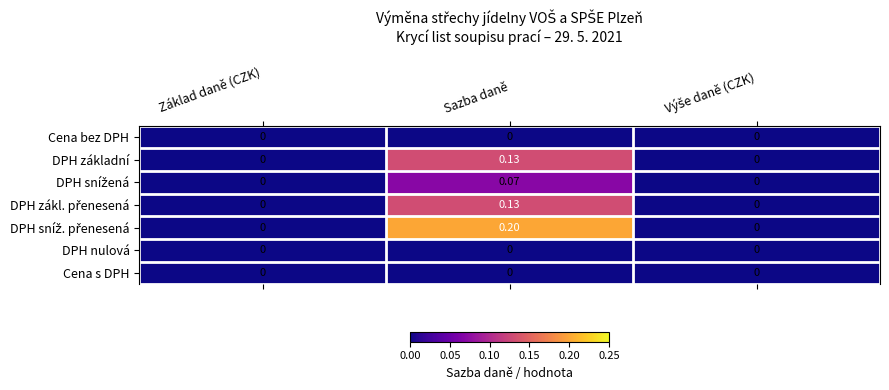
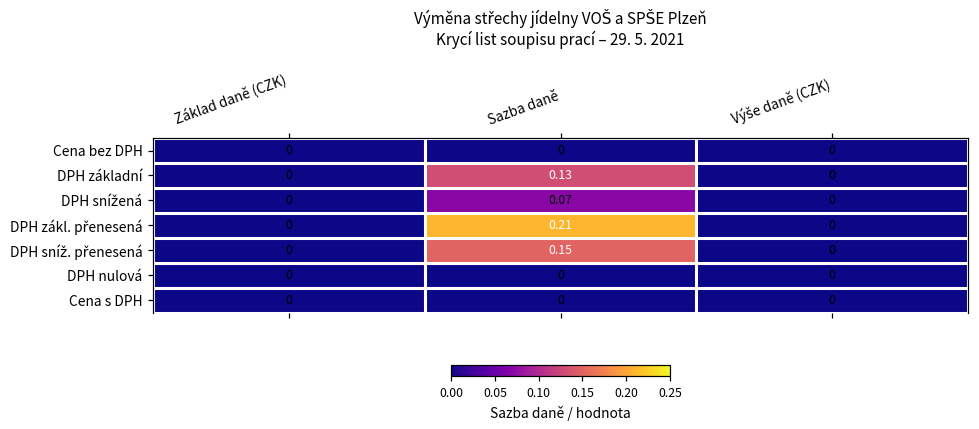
  {
    "Cena bez DPH": {
      "Základ daně (CZK)": 0,
      "Sazba daně": 0,
      "Výše daně (CZK)": 0
    },
    "DPH základní": {
      "Základ daně (CZK)": 0,
      "Sazba daně": 0.13,
      "Výše daně (CZK)": 0
    },
    "DPH snížená": {
      "Základ daně (CZK)": 0,
      "Sazba daně": 0.07,
      "Výše daně (CZK)": 0
    },
    "DPH zákl. přenesená": {
      "Základ daně (CZK)": 0,
-     "Sazba daně": 0.13,
+     "Sazba daně": 0.21,
      "Výše daně (CZK)": 0
    },
    "DPH sníž. přenesená": {
      "Základ daně (CZK)": 0,
-     "Sazba daně": 0.20,
+     "Sazba daně": 0.15,
      "Výše daně (CZK)": 0
    },
    "DPH nulová": {
      "Základ daně (CZK)": 0,
      "Sazba daně": 0,
      "Výše daně (CZK)": 0
    },
    "Cena s DPH": {
      "Základ daně (CZK)": 0,
      "Sazba daně": 0,
      "Výše daně (CZK)": 0
    }
  }
